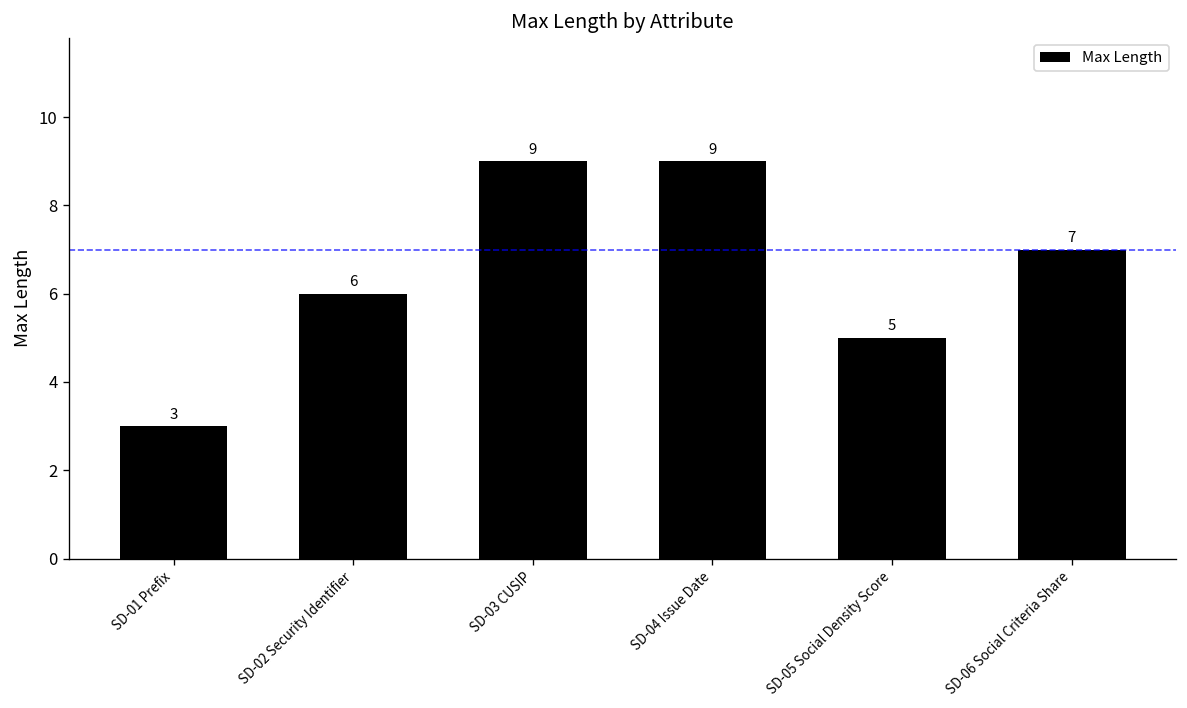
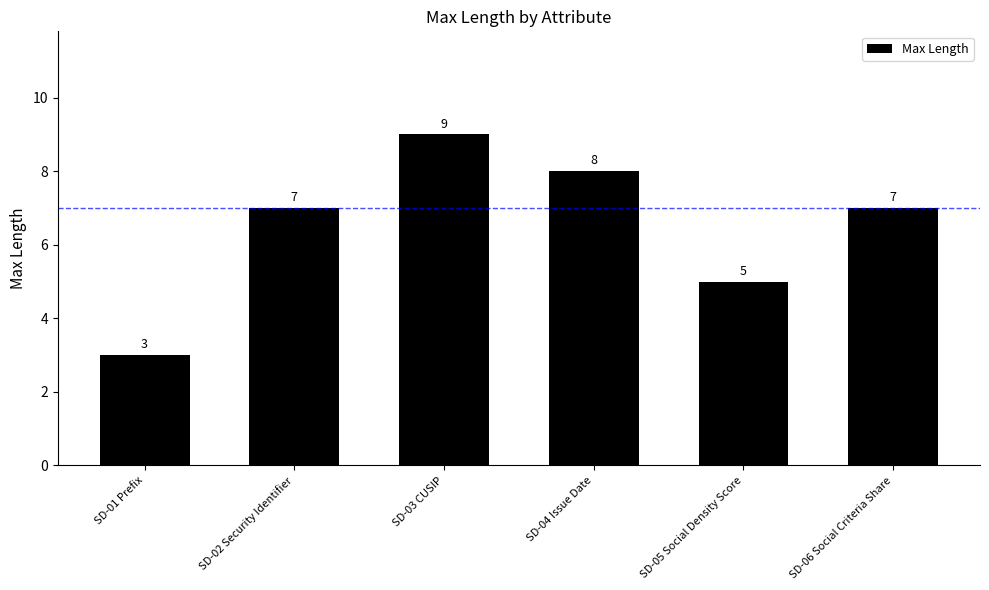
  {
    "SD-01 Prefix": 3,
-   "SD-02 Security Identifier": 6,
+   "SD-02 Security Identifier": 7,
    "SD-03 CUSIP": 9,
-   "SD-04 Issue Date": 9,
+   "SD-04 Issue Date": 8,
    "SD-05 Social Density Score": 5,
    "SD-06 Social Criteria Share": 7
  }
